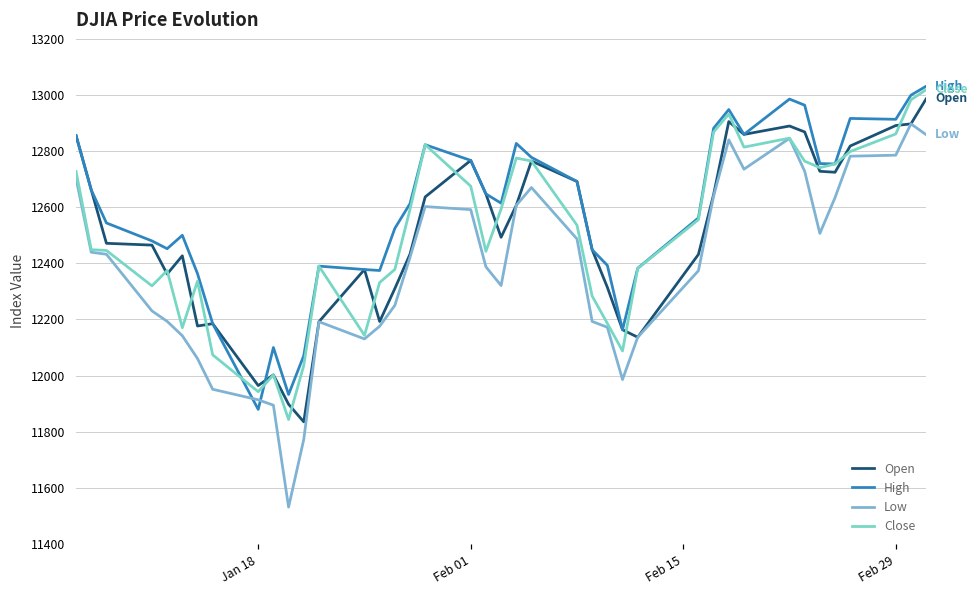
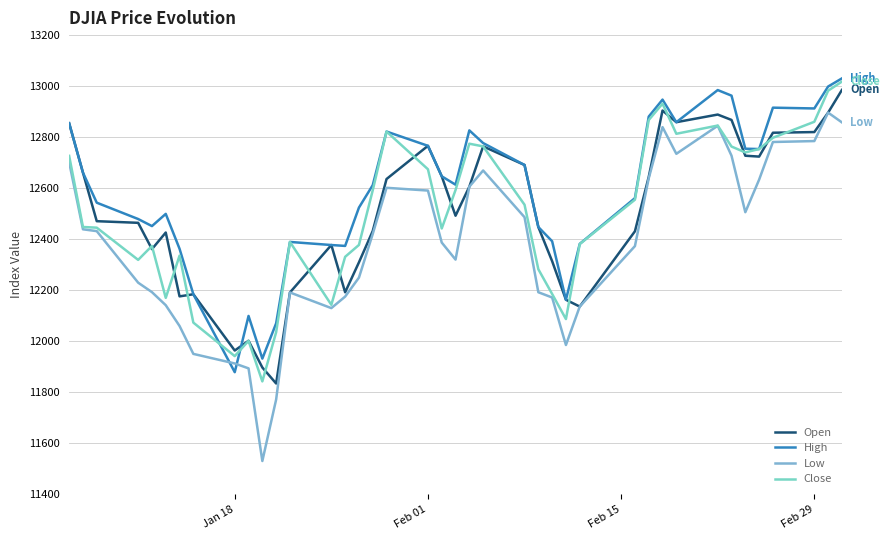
  {
    "Open": {
      "Jan 18": 11960,
-     "Feb 29": 12890
+     "Feb 29": 12820
    },
    "High": {
      "Jan 18": 11880,
      "Feb 29": 12910
    }
  }
